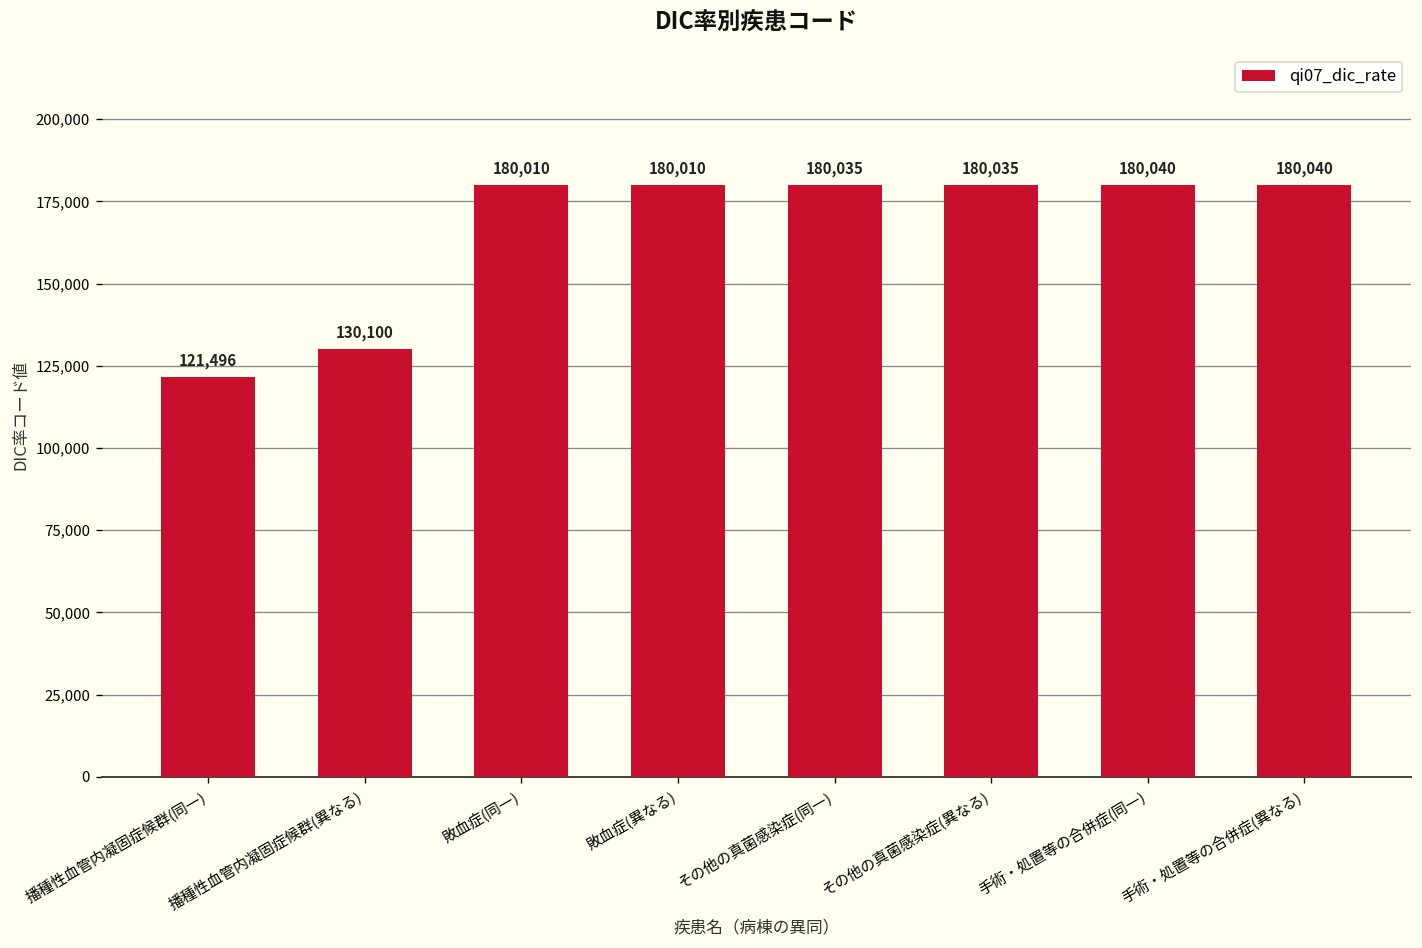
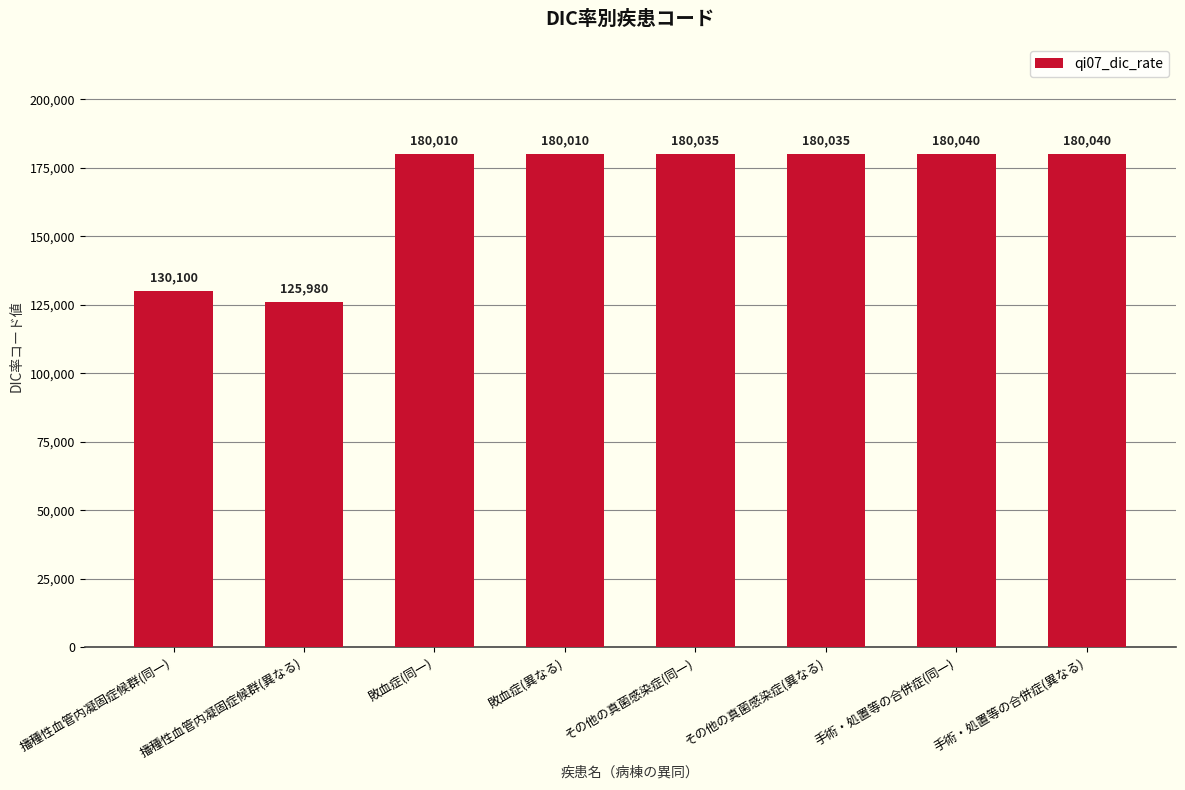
  {
-   "播種性血管内凝固症候群(同一)": "121,496",
-   "播種性血管内凝固症候群(異なる)": "130,100",
+   "播種性血管内凝固症候群(同一)": "130,100",
+   "播種性血管内凝固症候群(異なる)": "125,980",
    "敗血症(同一)": "180,010",
    "敗血症(異なる)": "180,010",
    "その他の真菌感染症(同一)": "180,035",
    "その他の真菌感染症(異なる)": "180,035",
    "手術・処置等の合併症(同一)": "180,040",
    "手術・処置等の合併症(異なる)": "180,040"
  }
